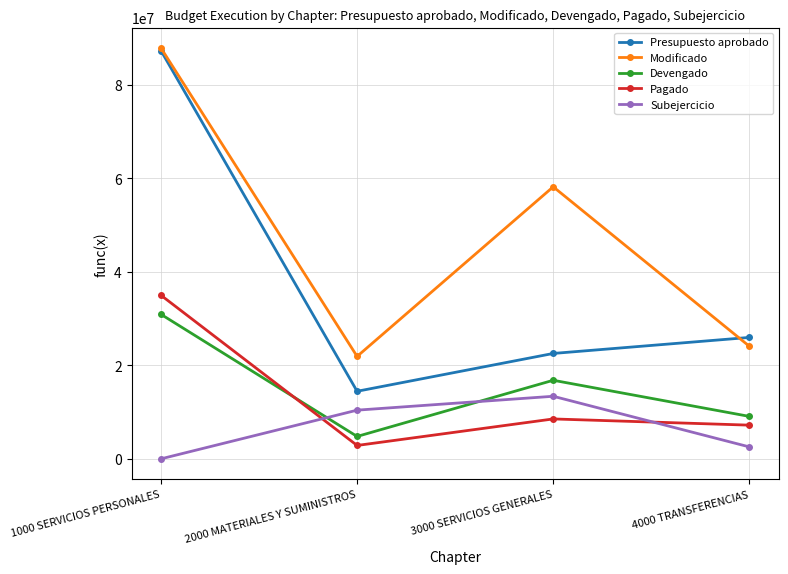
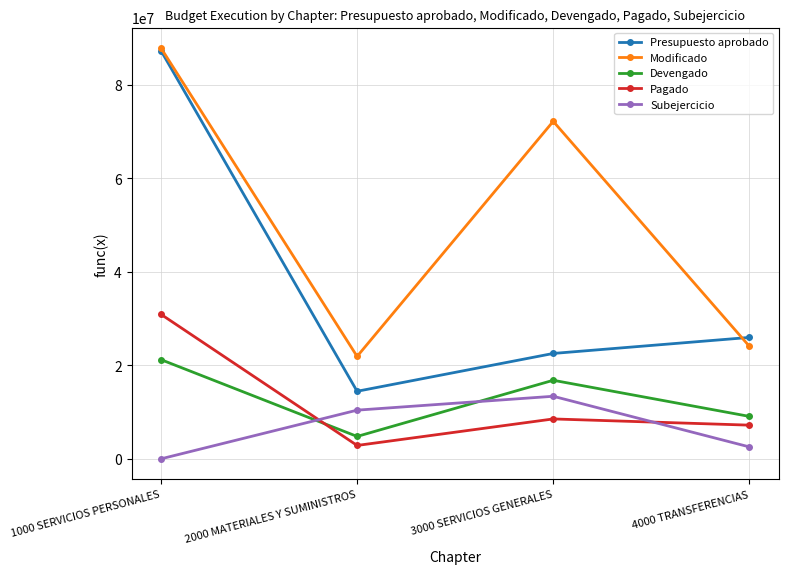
  {
    "Presupuesto aprobado": {
      "1000 SERVICIOS PERSONALES": 87000000,
      "2000 MATERIALES Y SUMINISTROS": 14000000,
      "3000 SERVICIOS GENERALES": 23000000,
      "4000 TRANSFERENCIAS": 26000000
    },
    "Modificado": {
      "1000 SERVICIOS PERSONALES": 88000000,
      "2000 MATERIALES Y SUMINISTROS": 22000000,
-     "3000 SERVICIOS GENERALES": 58000000,
+     "3000 SERVICIOS GENERALES": 72000000,
      "4000 TRANSFERENCIAS": 24000000
    },
    "Devengado": {
-     "1000 SERVICIOS PERSONALES": 31000000,
+     "1000 SERVICIOS PERSONALES": 21000000,
      "2000 MATERIALES Y SUMINISTROS": 5000000,
      "3000 SERVICIOS GENERALES": 17000000,
      "4000 TRANSFERENCIAS": 9000000
    },
    "Pagado": {
-     "1000 SERVICIOS PERSONALES": 35000000,
+     "1000 SERVICIOS PERSONALES": 31000000,
      "2000 MATERIALES Y SUMINISTROS": 3000000,
      "3000 SERVICIOS GENERALES": 9000000,
      "4000 TRANSFERENCIAS": 7000000
    },
    "Subejercicio": {
      "1000 SERVICIOS PERSONALES": 0,
      "2000 MATERIALES Y SUMINISTROS": 10000000,
      "3000 SERVICIOS GENERALES": 13000000,
      "4000 TRANSFERENCIAS": 3000000
    }
  }
